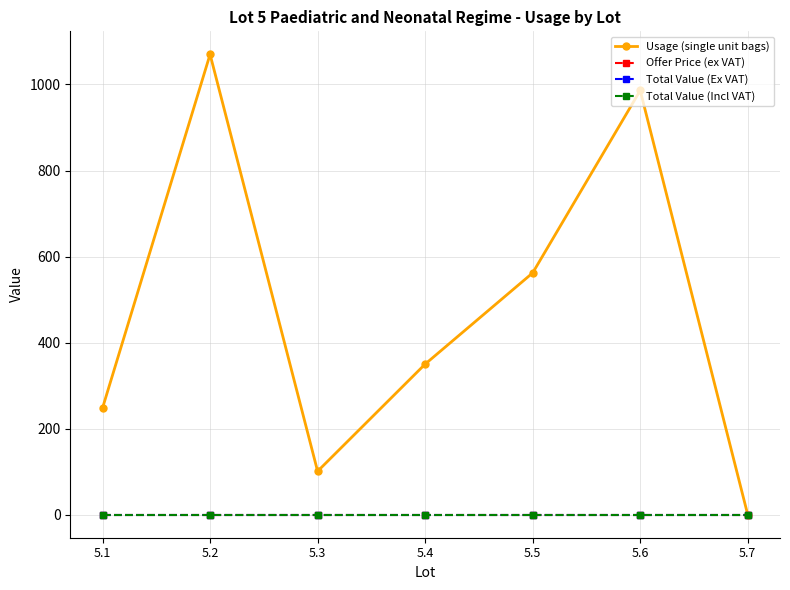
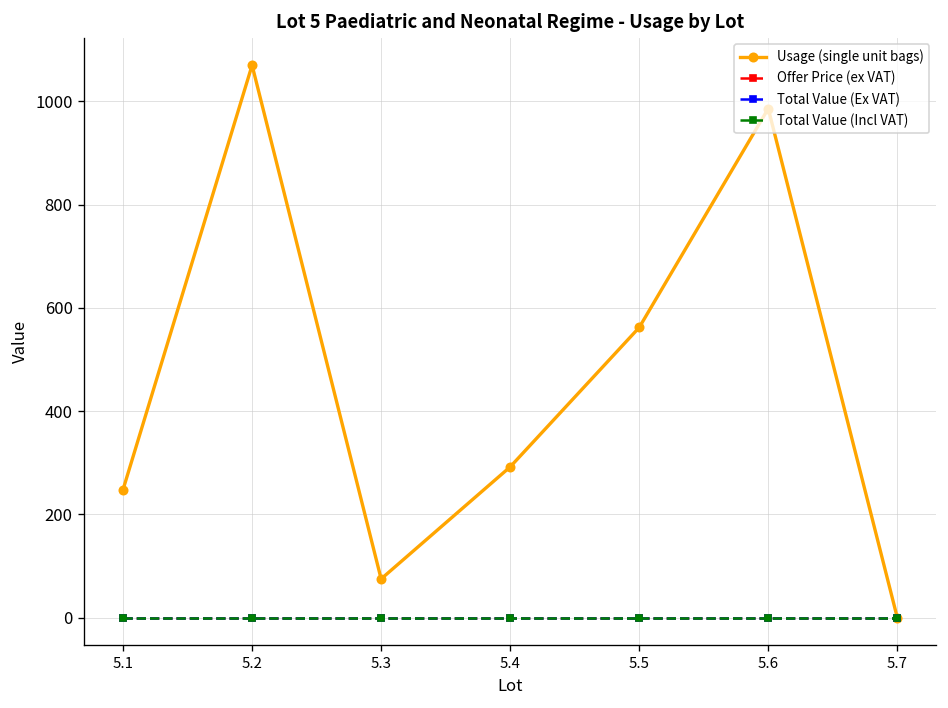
  {
    "Usage (single unit bags)": {
      "5.1": 250,
      "5.2": 1070,
-     "5.3": 100,
-     "5.4": 350,
+     "5.3": 80,
+     "5.4": 290,
      "5.5": 560
    },
    "Total Value (Incl VAT)": {
      "5.1": 0,
      "5.2": 0,
      "5.3": 0,
      "5.4": 0,
      "5.5": 0,
      "5.6": 0
    }
  }
